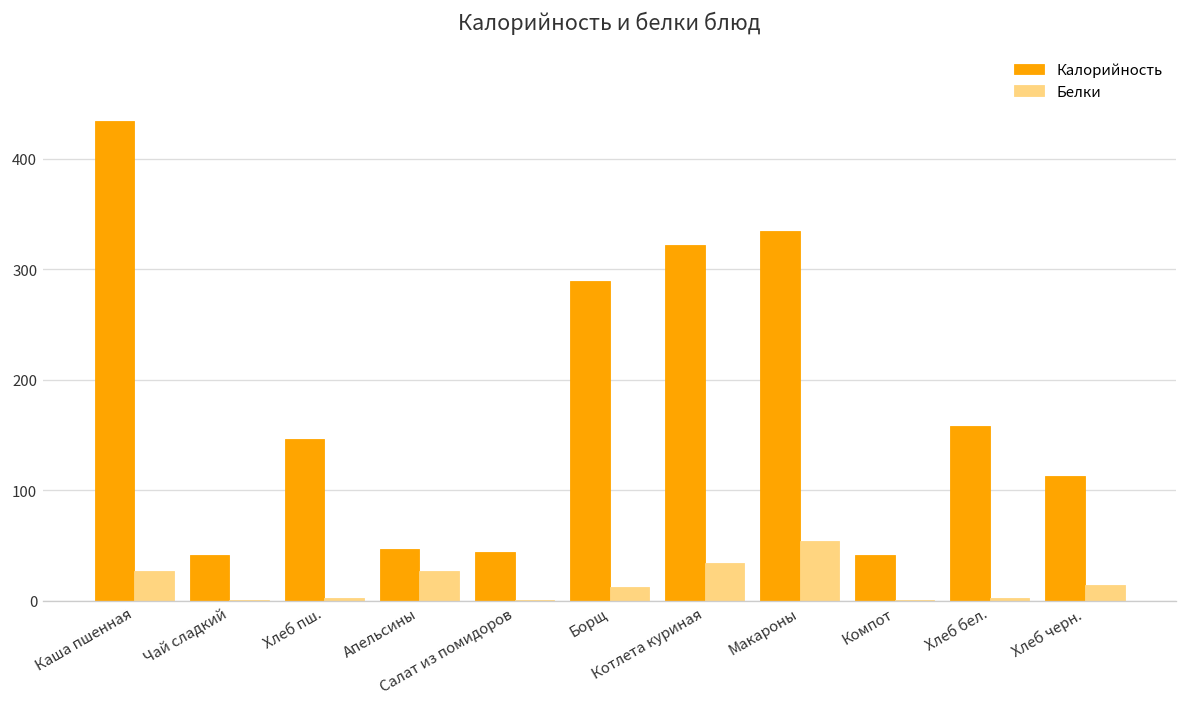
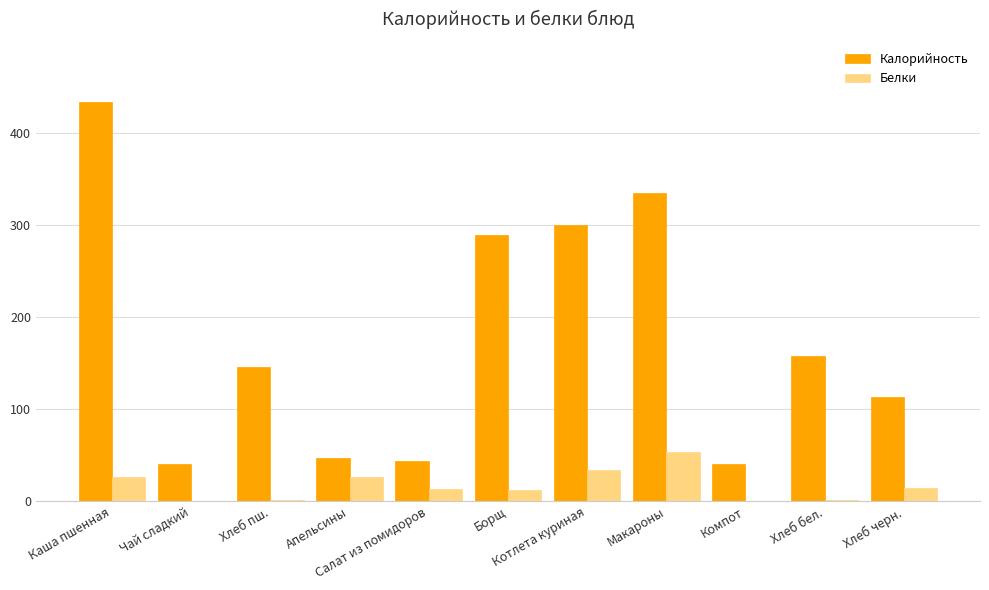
  {
    "Калорийность": {
      "Каша пшенная": 430,
      "Чай сладкий": 40,
      "Хлеб пш.": 150,
      "Апельсины": 50,
      "Салат из помидоров": 40,
      "Борщ": 290,
-     "Котлета куриная": 320,
+     "Котлета куриная": 300,
      "Макароны": 340,
      "Компот": 40,
      "Хлеб бел.": 160,
      "Хлеб черн.": 110
    },
    "Белки": {
      "Каша пшенная": 30,
      "Апельсины": 30,
-     "Салат из помидоров": 0,
+     "Салат из помидоров": 10,
      "Борщ": 10,
      "Котлета куриная": 30,
      "Макароны": 50,
      "Хлеб черн.": 10
    }
  }
